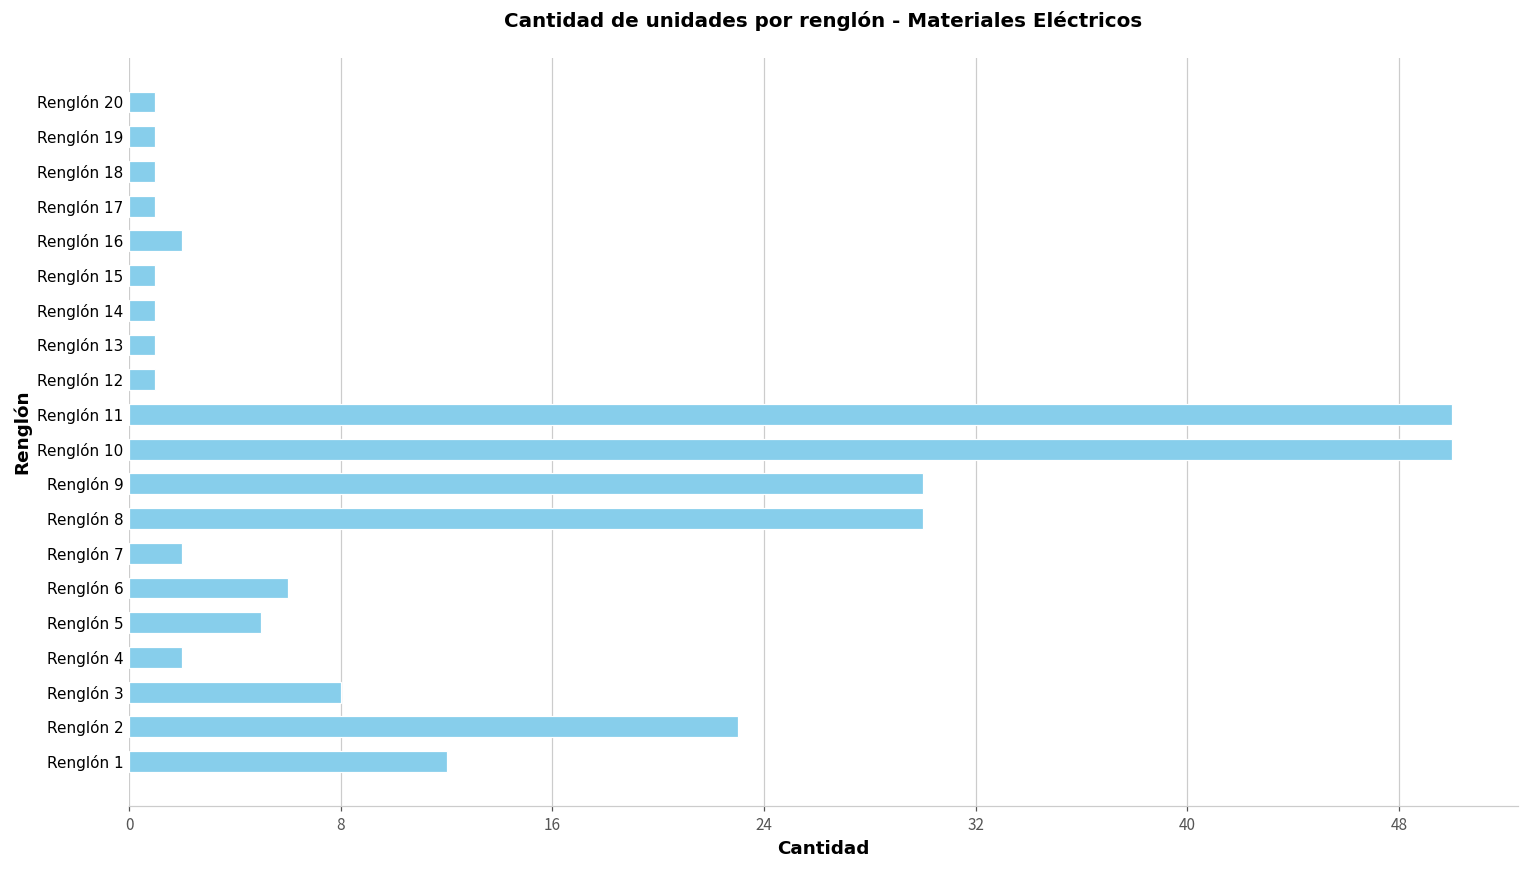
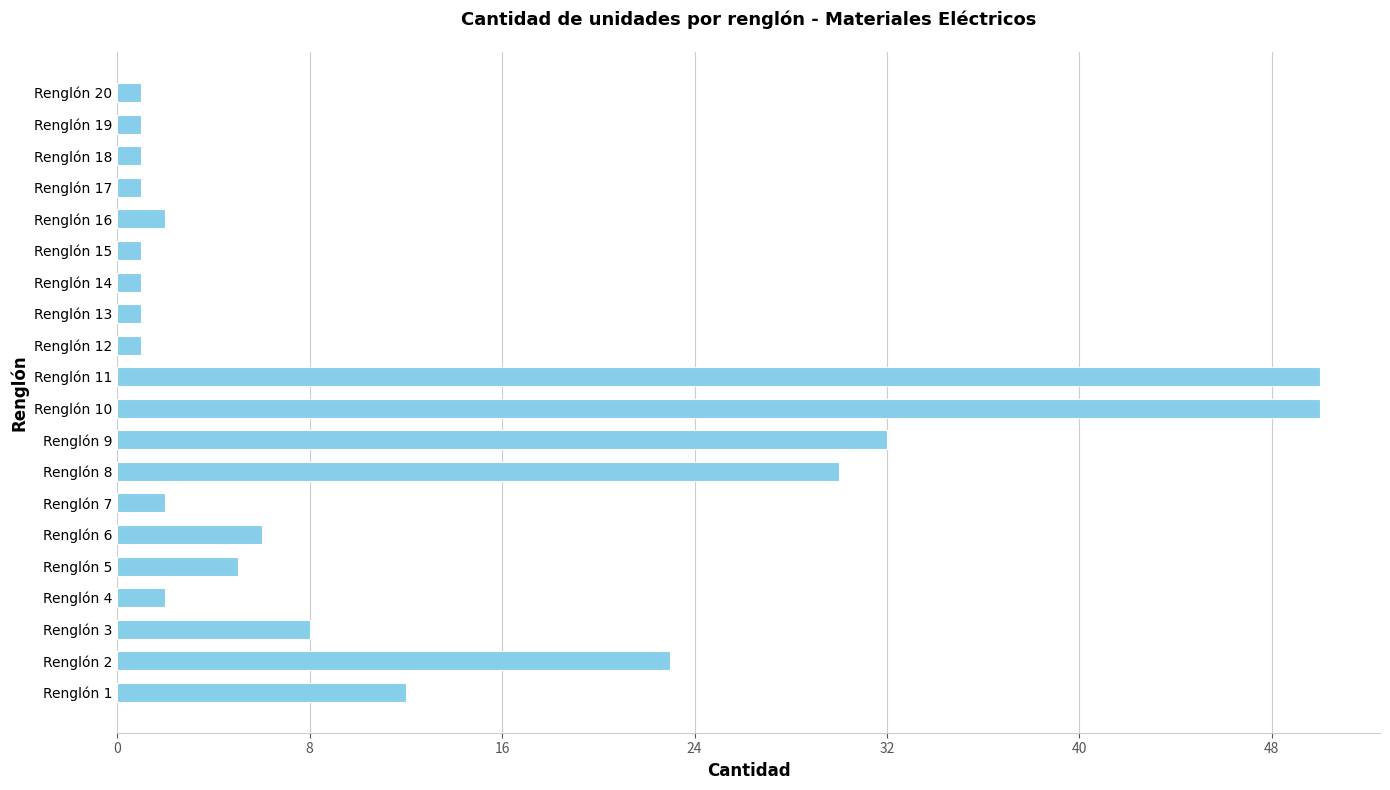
  {
    "Renglón 20": 1,
    "Renglón 19": 1,
    "Renglón 18": 1,
    "Renglón 17": 1,
    "Renglón 16": 2,
    "Renglón 15": 1,
    "Renglón 14": 1,
    "Renglón 13": 1,
    "Renglón 12": 1,
    "Renglón 11": 50,
    "Renglón 10": 50,
-   "Renglón 9": 30,
+   "Renglón 9": 32,
    "Renglón 8": 30,
    "Renglón 7": 2,
    "Renglón 6": 6,
    "Renglón 5": 5,
    "Renglón 4": 2,
    "Renglón 3": 8,
    "Renglón 2": 23,
    "Renglón 1": 12
  }
